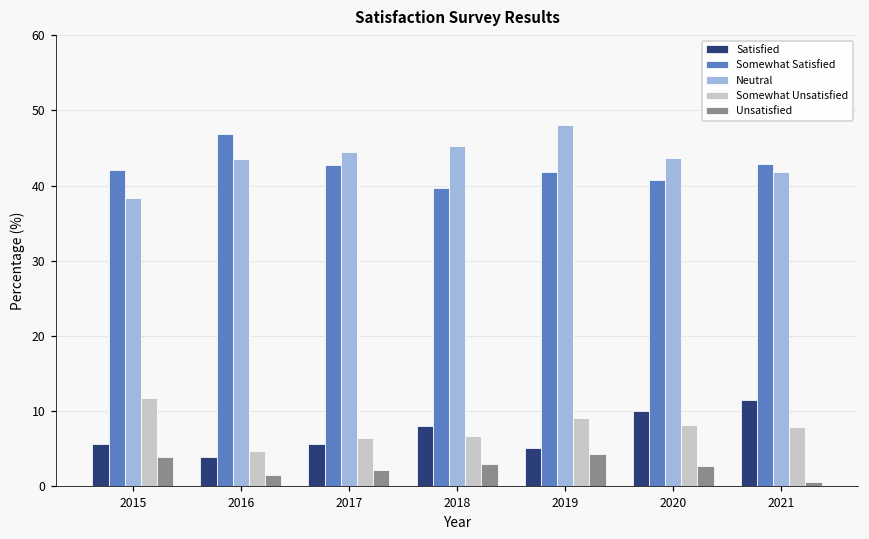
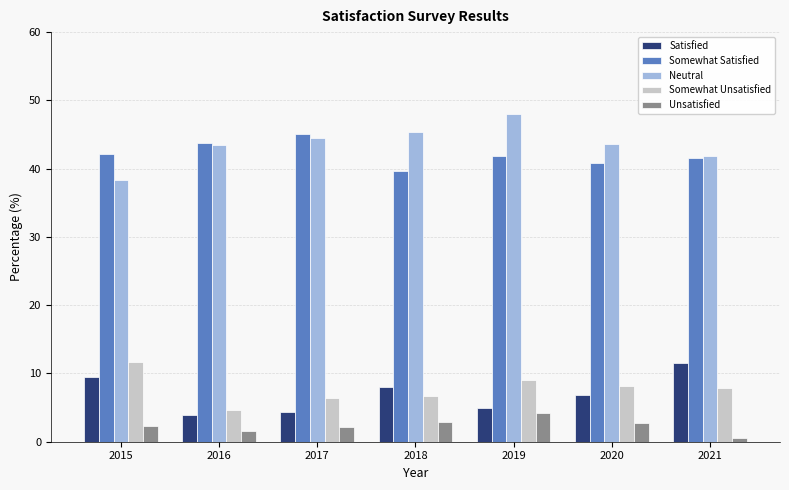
  {
    "Satisfied": {
-     "2015": 6,
+     "2015": 10,
      "2016": 4,
-     "2017": 6,
+     "2017": 4,
      "2018": 8,
      "2019": 5,
-     "2020": 10,
+     "2020": 7,
      "2021": 12
    },
    "Somewhat Satisfied": {
      "2015": 42,
-     "2016": 47,
-     "2017": 43,
+     "2016": 44,
+     "2017": 45,
      "2018": 40,
      "2019": 42,
      "2020": 41,
-     "2021": 43
+     "2021": 42
    },
    "Unsatisfied": {
-     "2015": 4,
+     "2015": 2,
      "2016": 2,
      "2017": 2,
      "2018": 3,
      "2019": 4,
      "2020": 3,
      "2021": 1
    }
  }
